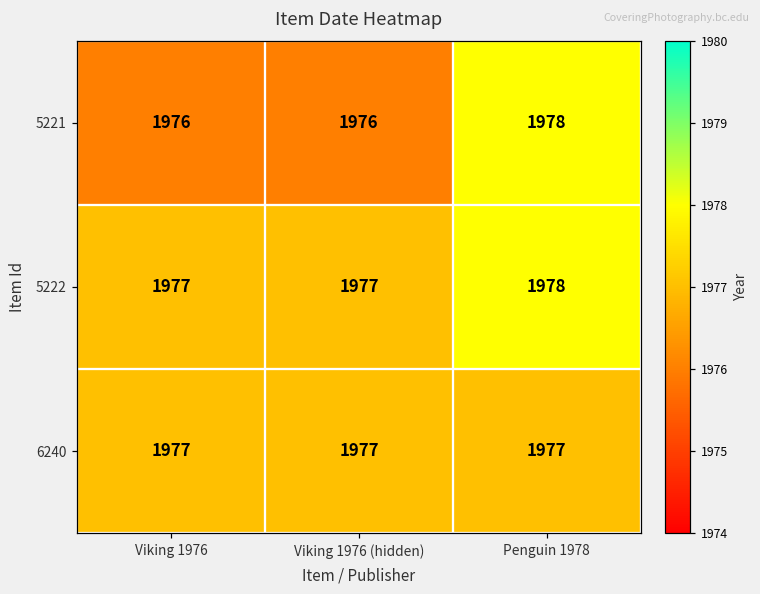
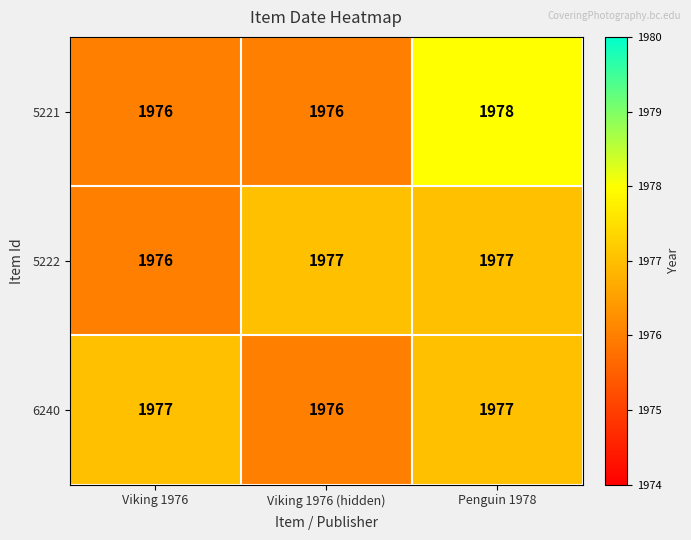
  {
    "5221": {
      "Viking 1976": 1976,
      "Viking 1976 (hidden)": 1976,
      "Penguin 1978": 1978
    },
    "5222": {
-     "Viking 1976": 1977,
+     "Viking 1976": 1976,
      "Viking 1976 (hidden)": 1977,
-     "Penguin 1978": 1978
+     "Penguin 1978": 1977
    },
    "6240": {
      "Viking 1976": 1977,
-     "Viking 1976 (hidden)": 1977,
+     "Viking 1976 (hidden)": 1976,
      "Penguin 1978": 1977
    }
  }
